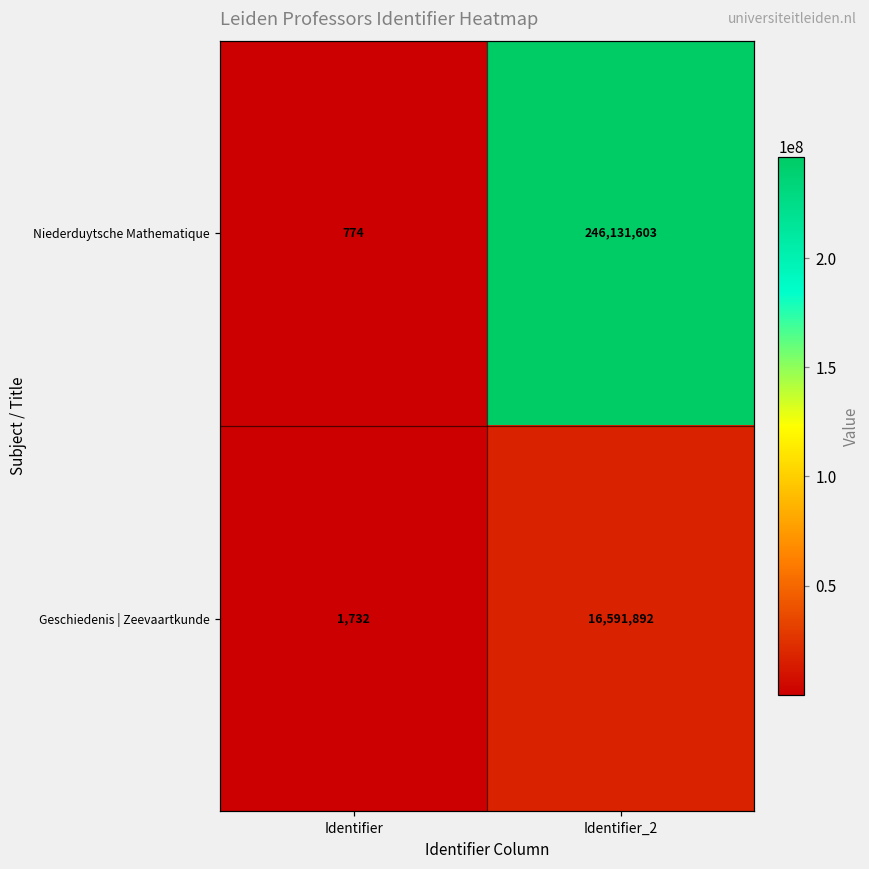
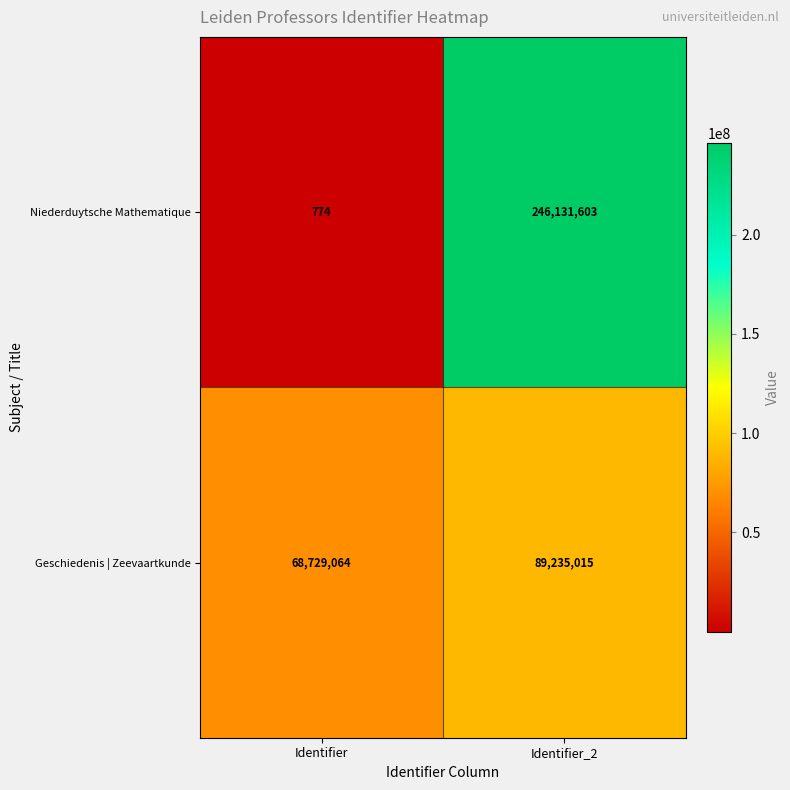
  {
    "Niederduytsche Mathematique": {
      "Identifier": "774",
      "Identifier_2": "246,131,603"
    },
    "Geschiedenis | Zeevaartkunde": {
-     "Identifier": "1,732",
-     "Identifier_2": "16,591,892"
+     "Identifier": "68,729,064",
+     "Identifier_2": "89,235,015"
    }
  }
